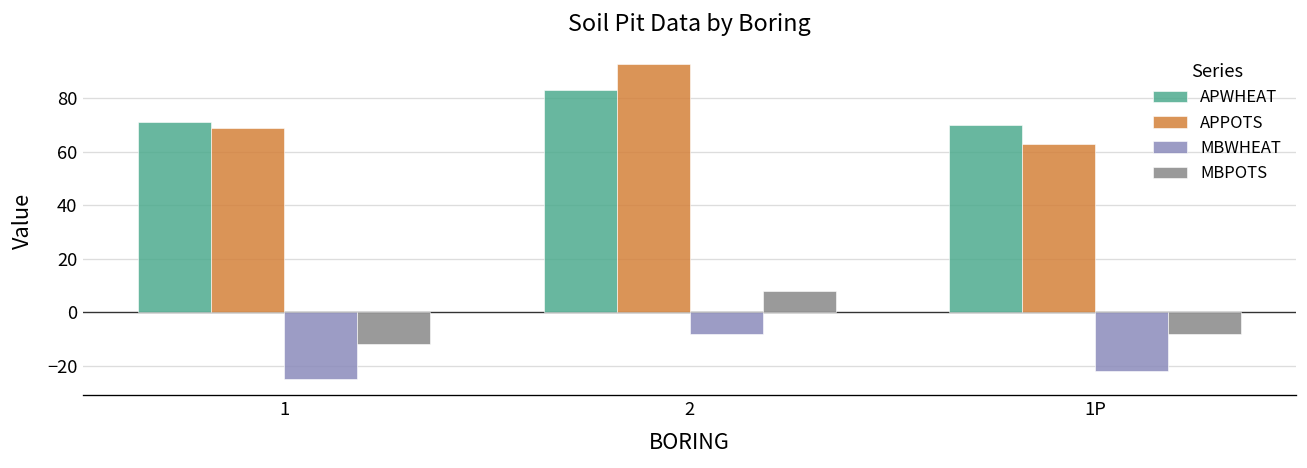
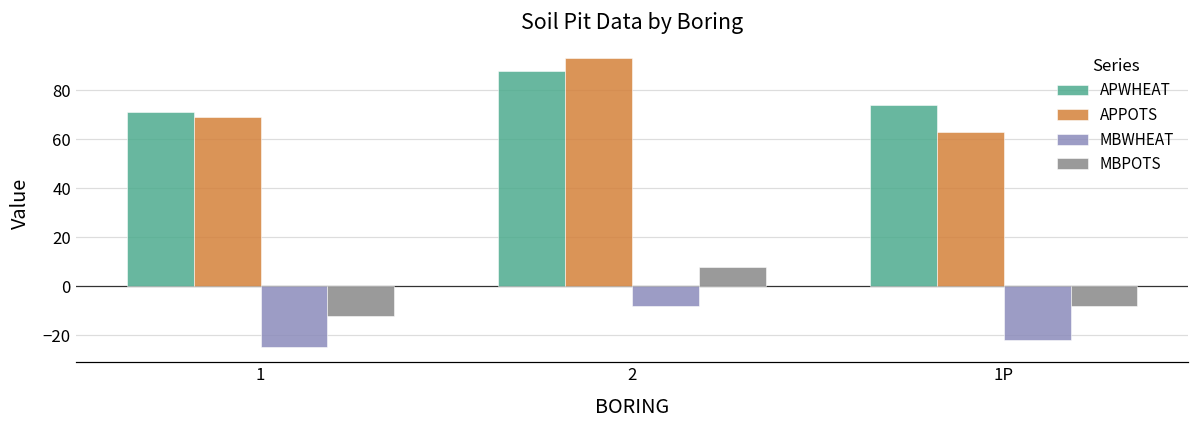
  {
    "APWHEAT": {
      "1": 71,
-     "2": 83,
-     "1P": 70
+     "2": 88,
+     "1P": 74
    },
    "APPOTS": {
      "1": 69,
      "2": 93,
      "1P": 63
    }
  }
